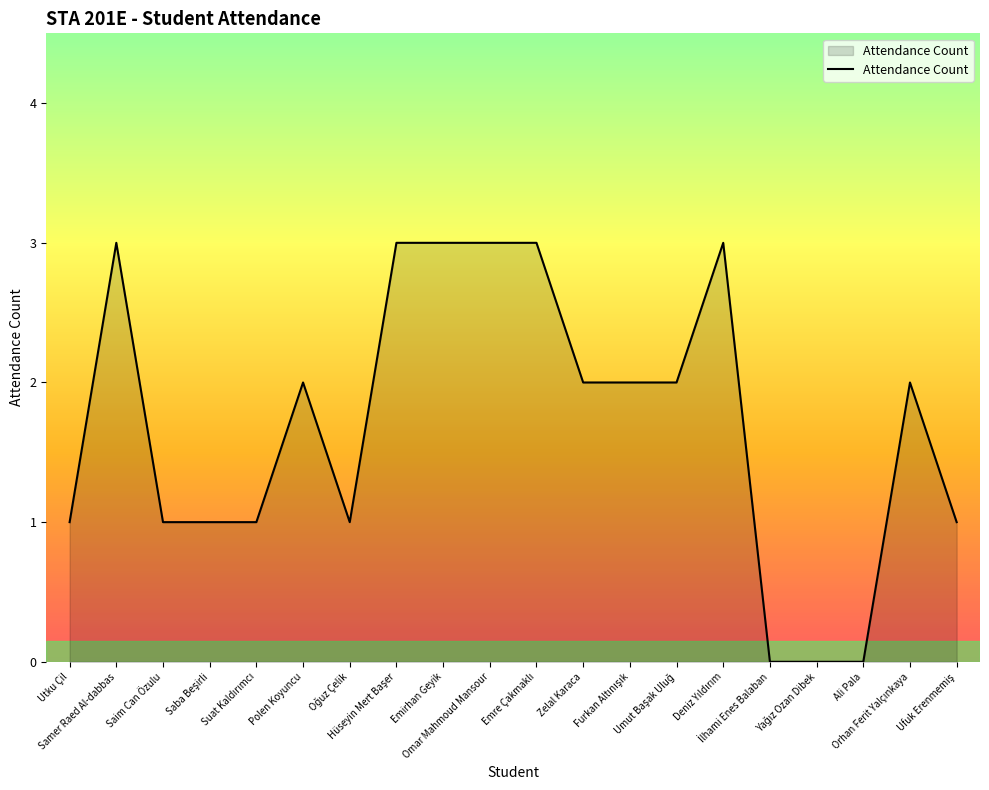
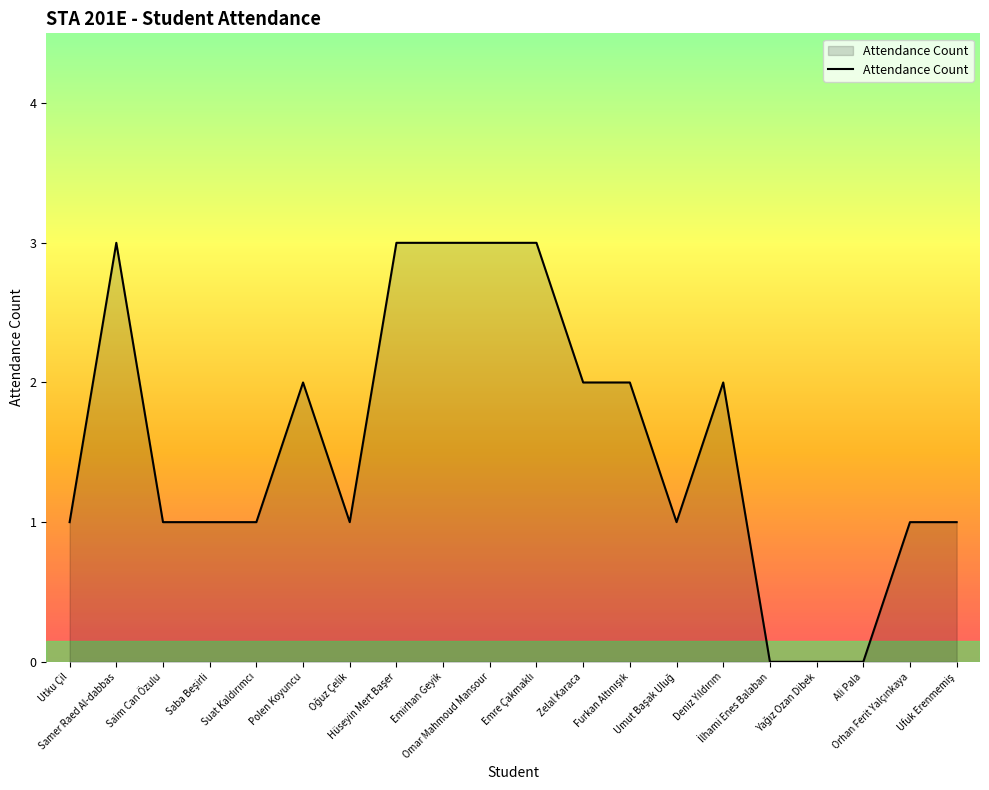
  {
    "Utku Çil": 1,
    "Samer Raed Al-dabbas": 3,
    "Saim Can Özulu": 1,
    "Saba Beşirli": 1,
    "Suat Kaldırımcı": 1,
    "Polen Koyuncu": 2,
    "Oğuz Çelik": 1,
    "Hüseyin Mert Başer": 3,
    "Emirhan Geyik": 3,
    "Omar Mahmoud Mansour": 3,
    "Emre Çakmaklı": 3,
    "Zelal Karaca": 2,
    "Furkan Altınışık": 2,
-   "Umut Başak Uluğ": 2,
-   "Deniz Yıldırım": 3,
-   "Orhan Ferit Yalçınkaya": 2,
+   "Umut Başak Uluğ": 1,
+   "Deniz Yıldırım": 2,
+   "Orhan Ferit Yalçınkaya": 1,
    "Ufuk Erenmemiş": 1
  }
